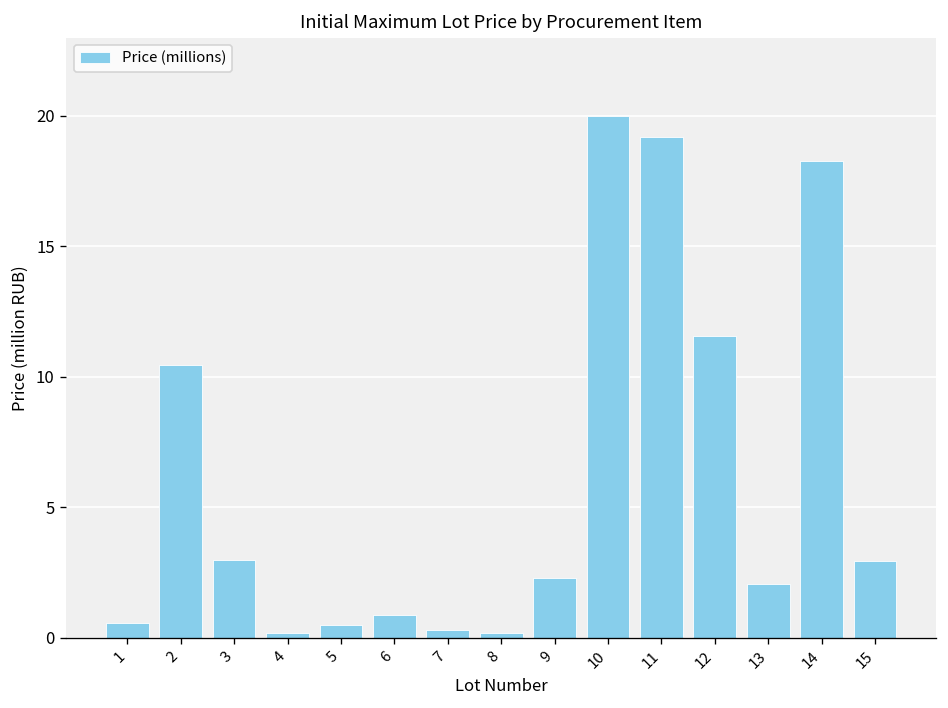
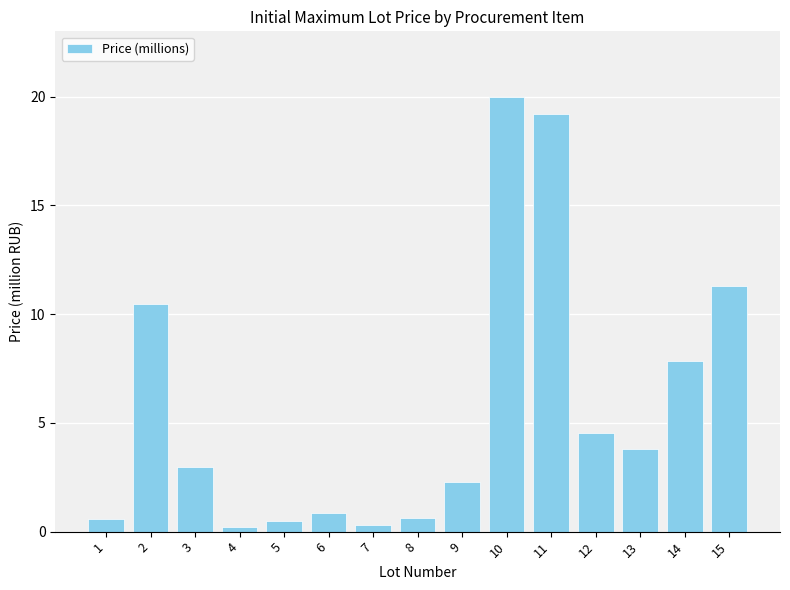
  {
    "1": 0.6,
    "2": 10.5,
    "3": 3.0,
    "4": 0.2,
    "5": 0.5,
    "6": 0.9,
    "7": 0.3,
-   "8": 0.2,
+   "8": 0.6,
    "9": 2.3,
    "10": 20.0,
    "11": 19.2,
-   "12": 11.6,
-   "13": 2.1,
-   "14": 18.3,
-   "15": 3.0
+   "12": 4.5,
+   "13": 3.8,
+   "14": 7.8,
+   "15": 11.3
  }
